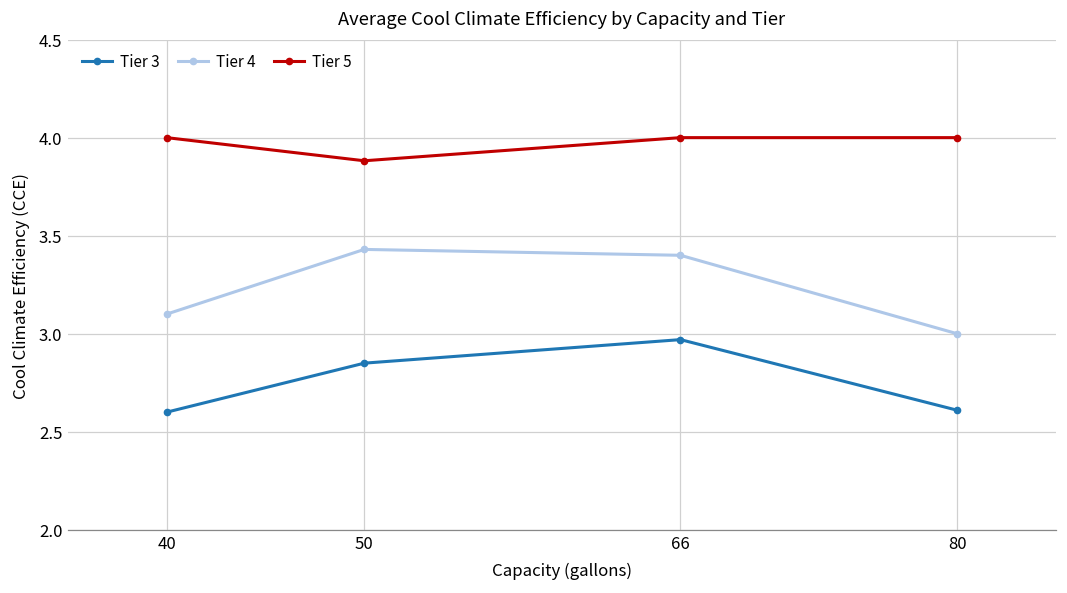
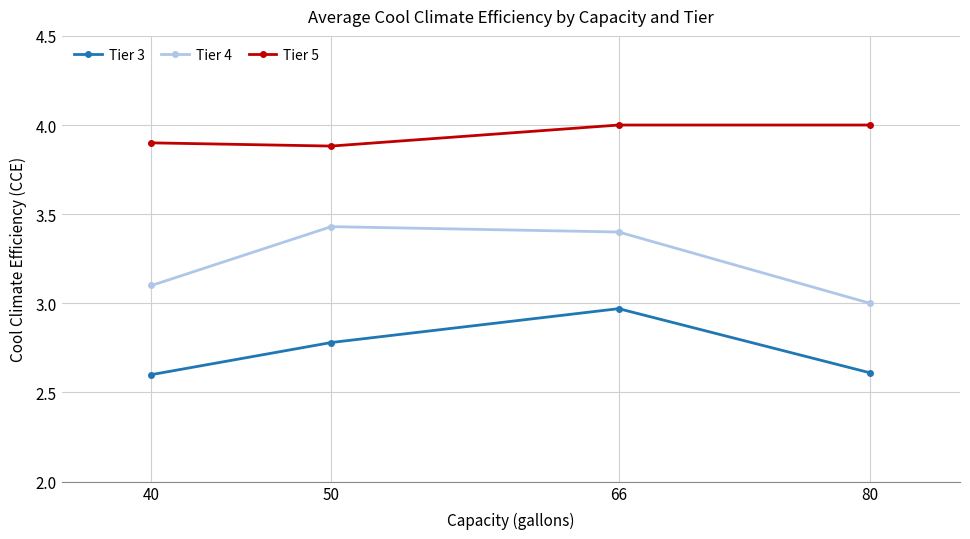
  {
    "Tier 3": {
      "40": 2.60,
-     "50": 2.85,
+     "50": 2.78,
      "66": 2.97,
      "80": 2.61
    },
    "Tier 4": {
      "40": 3.10,
      "50": 3.43,
      "66": 3.40,
      "80": 3.00
    },
    "Tier 5": {
-     "40": 4.0,
+     "40": 3.9,
      "50": 3.88,
      "66": 4.0,
      "80": 4.0
    }
  }
